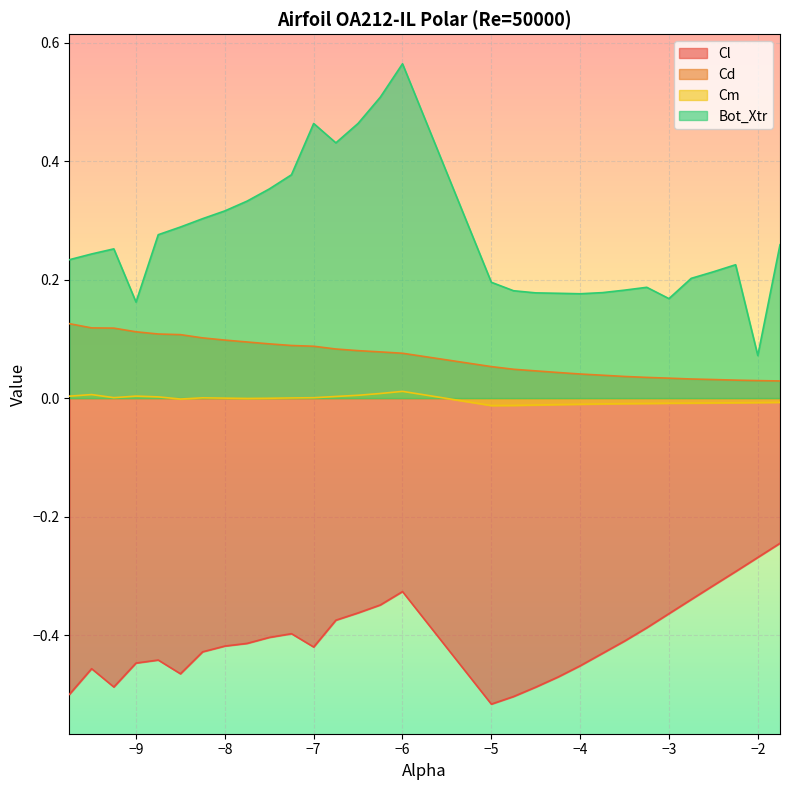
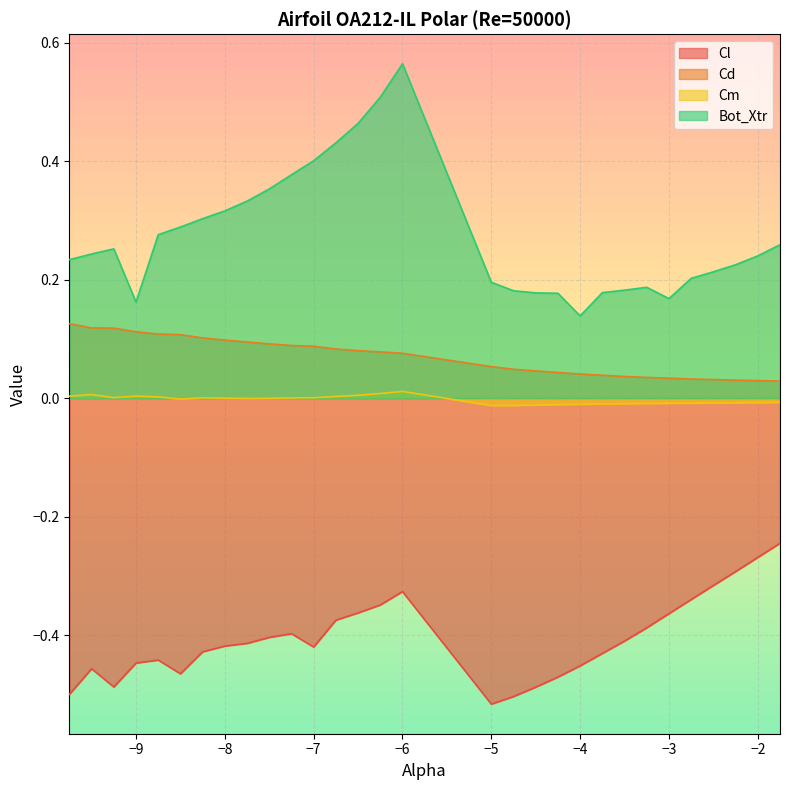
  {
    "Bot_Xtr": {
      "−9": 0.16,
      "−8": 0.32,
-     "−7": 0.46,
+     "−7": 0.40,
      "−6": 0.56,
      "−5": 0.20,
-     "−4": 0.18,
+     "−4": 0.14,
      "−3": 0.17,
-     "−2": 0.07
+     "−2": 0.24
    }
  }
